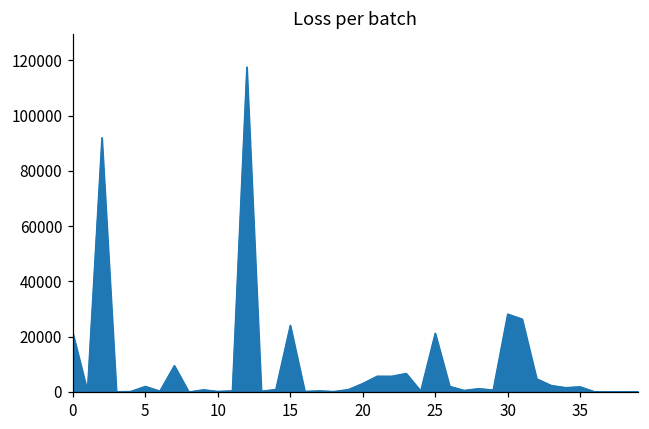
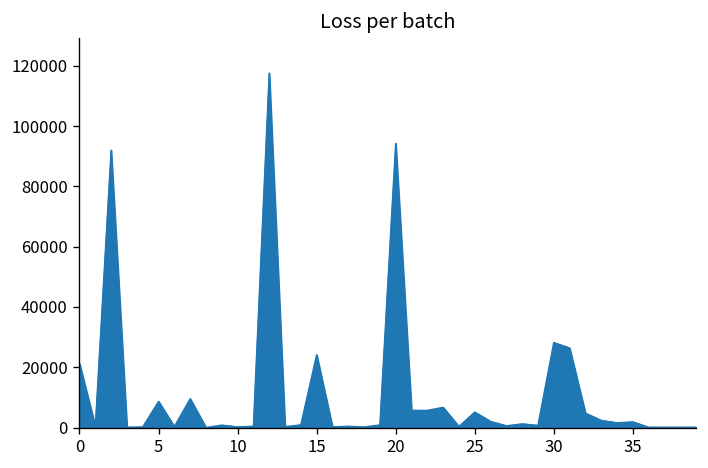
  {
    "0": 21000,
-   "5": 2000,
+   "5": 9000,
    "10": 0,
    "15": 24000,
-   "20": 3000,
-   "25": 21000,
+   "20": 94000,
+   "25": 5000,
    "30": 28000,
    "35": 2000
  }
